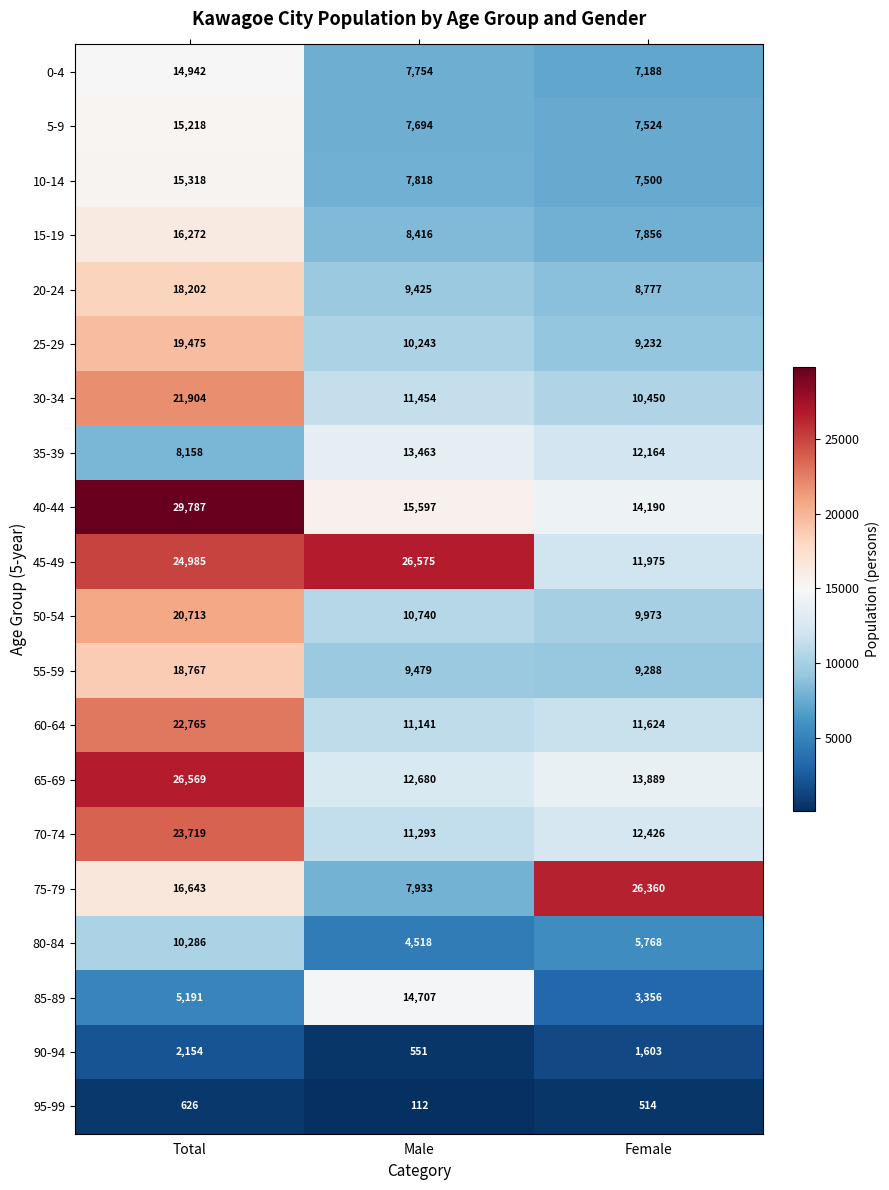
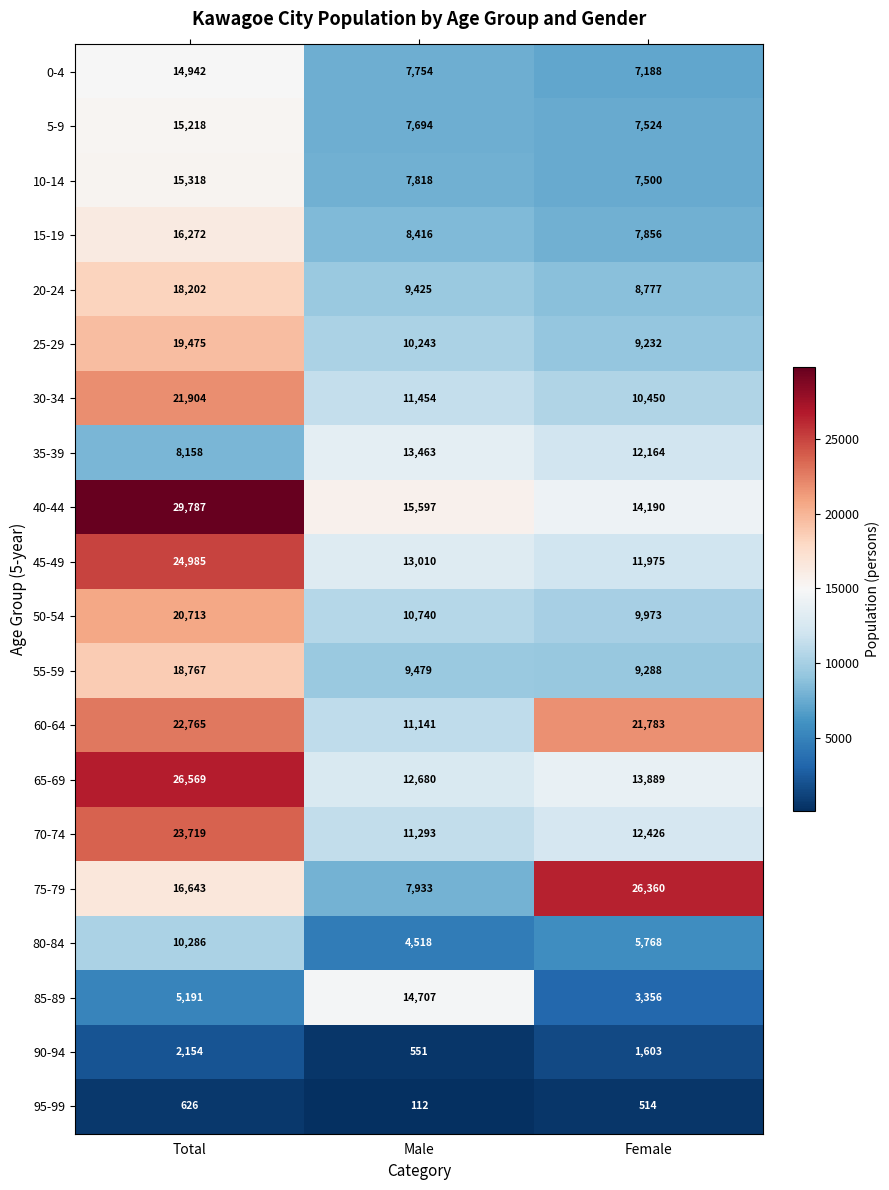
  {
    "0-4": {
      "Total": "14,942",
      "Male": "7,754",
      "Female": "7,188"
    },
    "5-9": {
      "Total": "15,218",
      "Male": "7,694",
      "Female": "7,524"
    },
    "10-14": {
      "Total": "15,318",
      "Male": "7,818",
      "Female": "7,500"
    },
    "15-19": {
      "Total": "16,272",
      "Male": "8,416",
      "Female": "7,856"
    },
    "20-24": {
      "Total": "18,202",
      "Male": "9,425",
      "Female": "8,777"
    },
    "25-29": {
      "Total": "19,475",
      "Male": "10,243",
      "Female": "9,232"
    },
    "30-34": {
      "Total": "21,904",
      "Male": "11,454",
      "Female": "10,450"
    },
    "35-39": {
      "Total": "8,158",
      "Male": "13,463",
      "Female": "12,164"
    },
    "40-44": {
      "Total": "29,787",
      "Male": "15,597",
      "Female": "14,190"
    },
    "45-49": {
      "Total": "24,985",
-     "Male": "26,575",
+     "Male": "13,010",
      "Female": "11,975"
    },
    "50-54": {
      "Total": "20,713",
      "Male": "10,740",
      "Female": "9,973"
    },
    "55-59": {
      "Total": "18,767",
      "Male": "9,479",
      "Female": "9,288"
    },
    "60-64": {
      "Total": "22,765",
      "Male": "11,141",
-     "Female": "11,624"
+     "Female": "21,783"
    },
    "65-69": {
      "Total": "26,569",
      "Male": "12,680",
      "Female": "13,889"
    },
    "70-74": {
      "Total": "23,719",
      "Male": "11,293",
      "Female": "12,426"
    },
    "75-79": {
      "Total": "16,643",
      "Male": "7,933",
      "Female": "26,360"
    },
    "80-84": {
      "Total": "10,286",
      "Male": "4,518",
      "Female": "5,768"
    },
    "85-89": {
      "Total": "5,191",
      "Male": "14,707",
      "Female": "3,356"
    },
    "90-94": {
      "Total": "2,154",
      "Male": "551",
      "Female": "1,603"
    },
    "95-99": {
      "Total": "626",
      "Male": "112",
      "Female": "514"
    }
  }
